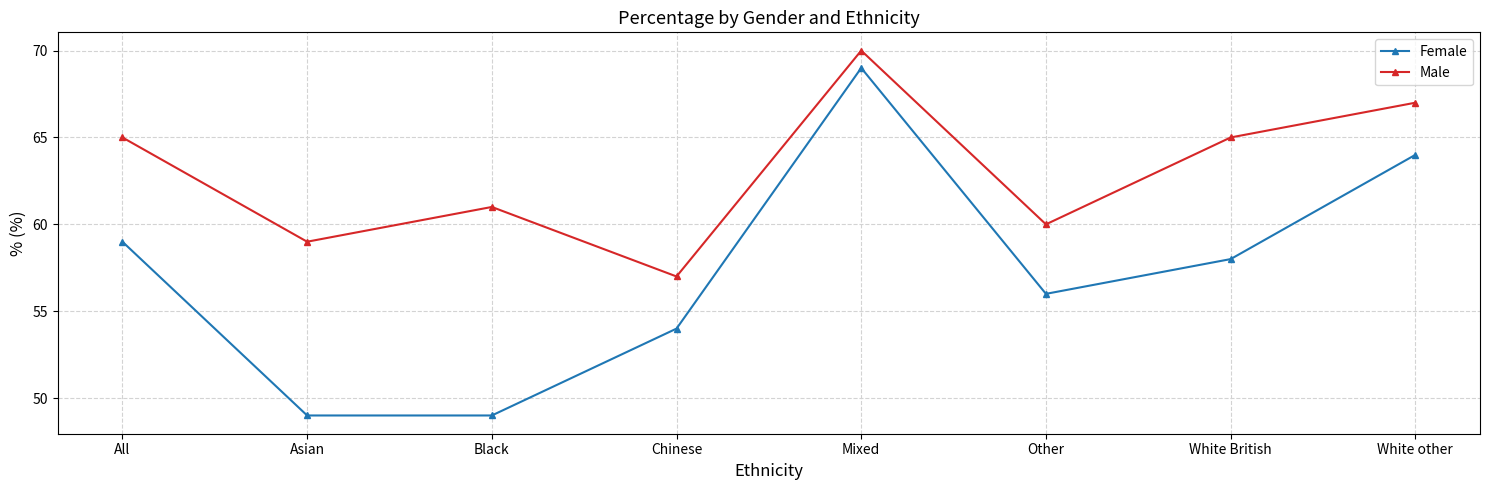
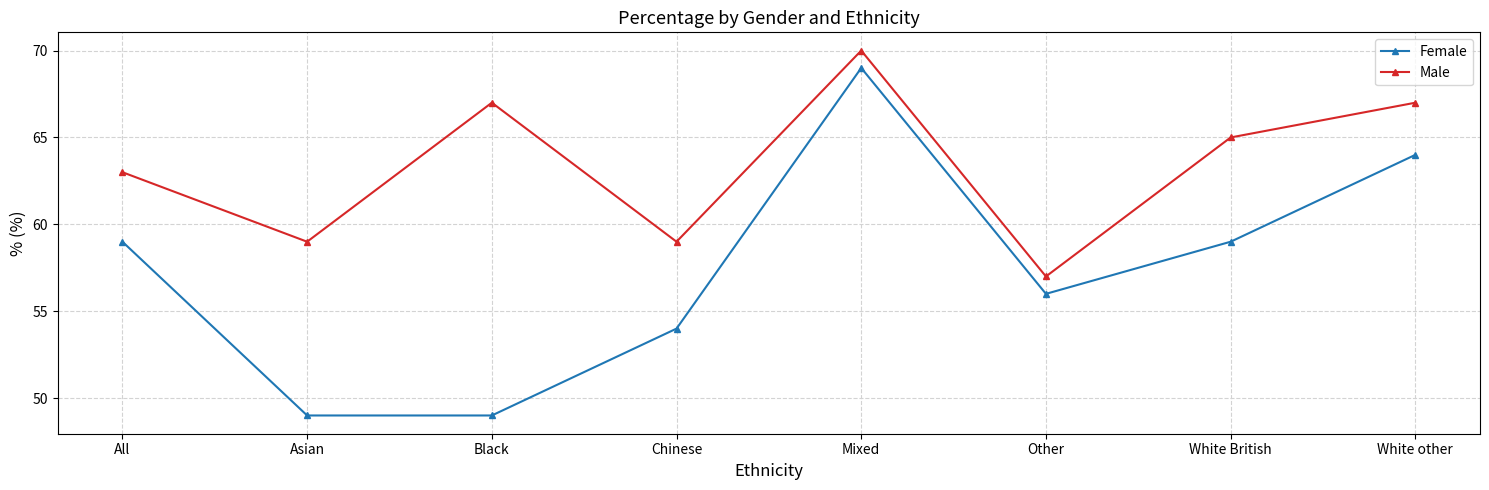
  {
    "Female": {
      "All": 59,
      "Asian": 49,
      "Black": 49,
      "Chinese": 54,
      "Mixed": 69,
      "Other": 56,
-     "White British": 58,
+     "White British": 59,
      "White other": 64
    },
    "Male": {
-     "All": 65,
+     "All": 63,
      "Asian": 59,
-     "Black": 61,
-     "Chinese": 57,
+     "Black": 67,
+     "Chinese": 59,
      "Mixed": 70,
-     "Other": 60,
+     "Other": 57,
      "White British": 65,
      "White other": 67
    }
  }
